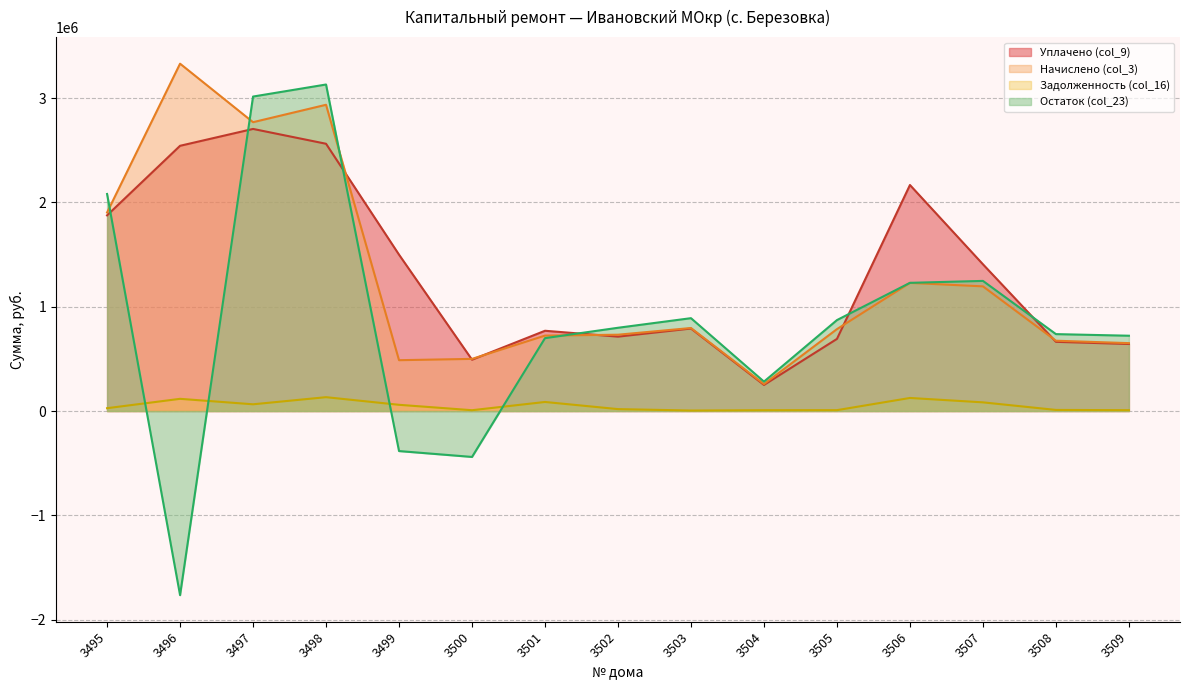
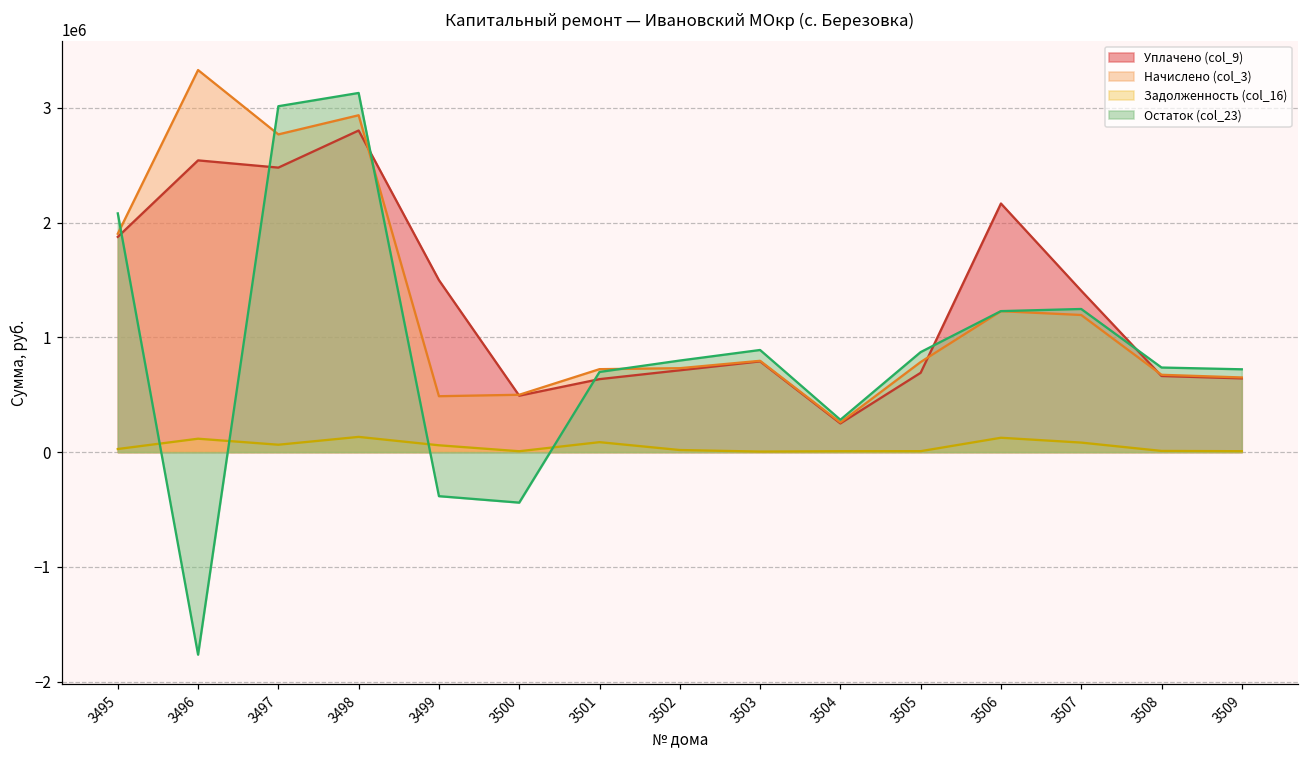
  {
    "Уплачено (col_9)": {
      "3495": 1880000,
      "3496": 2540000,
-     "3497": 2700000,
-     "3498": 2560000,
+     "3497": 2480000,
+     "3498": 2800000,
      "3499": 1500000,
-     "3501": 770000,
+     "3501": 640000,
      "3505": 690000,
      "3506": 2170000,
      "3507": 1410000
    }
  }
